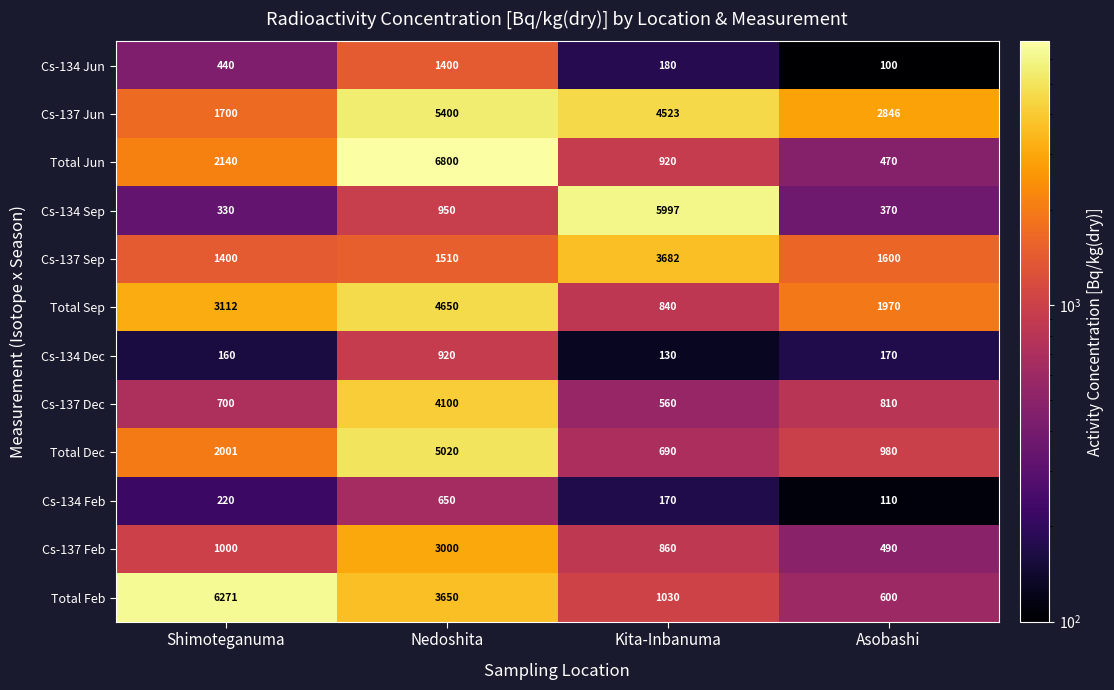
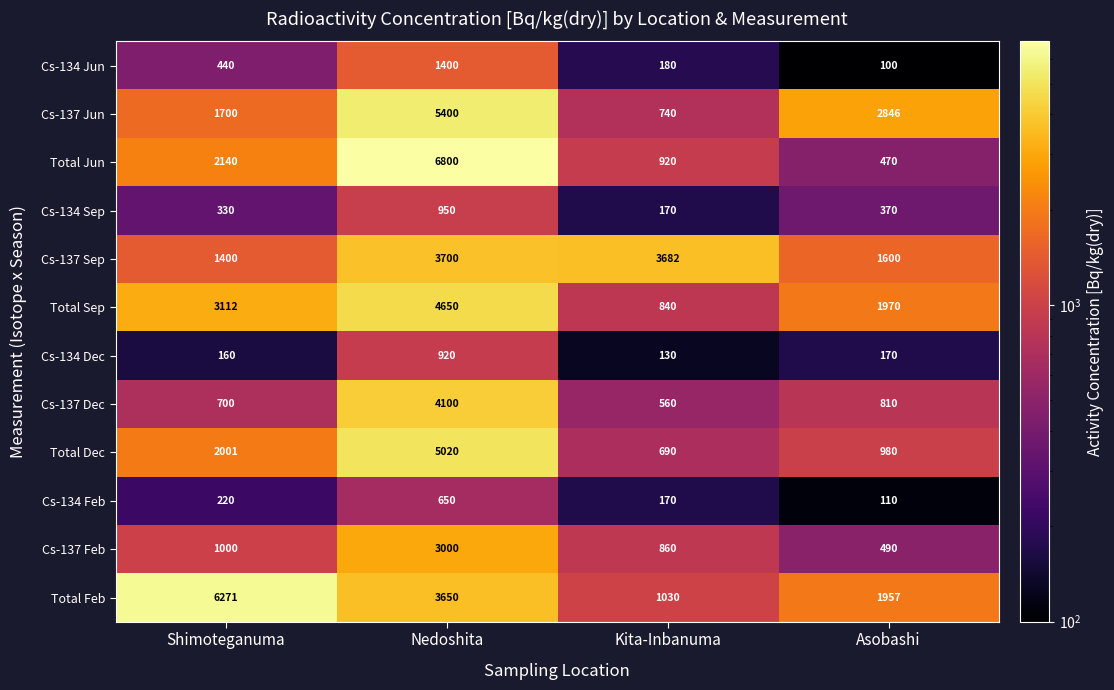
  {
    "Cs-134 Jun": {
      "Shimoteganuma": 440,
      "Nedoshita": 1400,
      "Kita-Inbanuma": 180,
      "Asobashi": 100
    },
    "Cs-137 Jun": {
      "Shimoteganuma": 1700,
      "Nedoshita": 5400,
-     "Kita-Inbanuma": 4523,
+     "Kita-Inbanuma": 740,
      "Asobashi": 2846
    },
    "Total Jun": {
      "Shimoteganuma": 2140,
      "Nedoshita": 6800,
      "Kita-Inbanuma": 920,
      "Asobashi": 470
    },
    "Cs-134 Sep": {
      "Shimoteganuma": 330,
      "Nedoshita": 950,
-     "Kita-Inbanuma": 5997,
+     "Kita-Inbanuma": 170,
      "Asobashi": 370
    },
    "Cs-137 Sep": {
      "Shimoteganuma": 1400,
-     "Nedoshita": 1510,
+     "Nedoshita": 3700,
      "Kita-Inbanuma": 3682,
      "Asobashi": 1600
    },
    "Total Sep": {
      "Shimoteganuma": 3112,
      "Nedoshita": 4650,
      "Kita-Inbanuma": 840,
      "Asobashi": 1970
    },
    "Cs-134 Dec": {
      "Shimoteganuma": 160,
      "Nedoshita": 920,
      "Kita-Inbanuma": 130,
      "Asobashi": 170
    },
    "Cs-137 Dec": {
      "Shimoteganuma": 700,
      "Nedoshita": 4100,
      "Kita-Inbanuma": 560,
      "Asobashi": 810
    },
    "Total Dec": {
      "Shimoteganuma": 2001,
      "Nedoshita": 5020,
      "Kita-Inbanuma": 690,
      "Asobashi": 980
    },
    "Cs-134 Feb": {
      "Shimoteganuma": 220,
      "Nedoshita": 650,
      "Kita-Inbanuma": 170,
      "Asobashi": 110
    },
    "Cs-137 Feb": {
      "Shimoteganuma": 1000,
      "Nedoshita": 3000,
      "Kita-Inbanuma": 860,
      "Asobashi": 490
    },
    "Total Feb": {
      "Shimoteganuma": 6271,
      "Nedoshita": 3650,
      "Kita-Inbanuma": 1030,
-     "Asobashi": 600
+     "Asobashi": 1957
    }
  }
